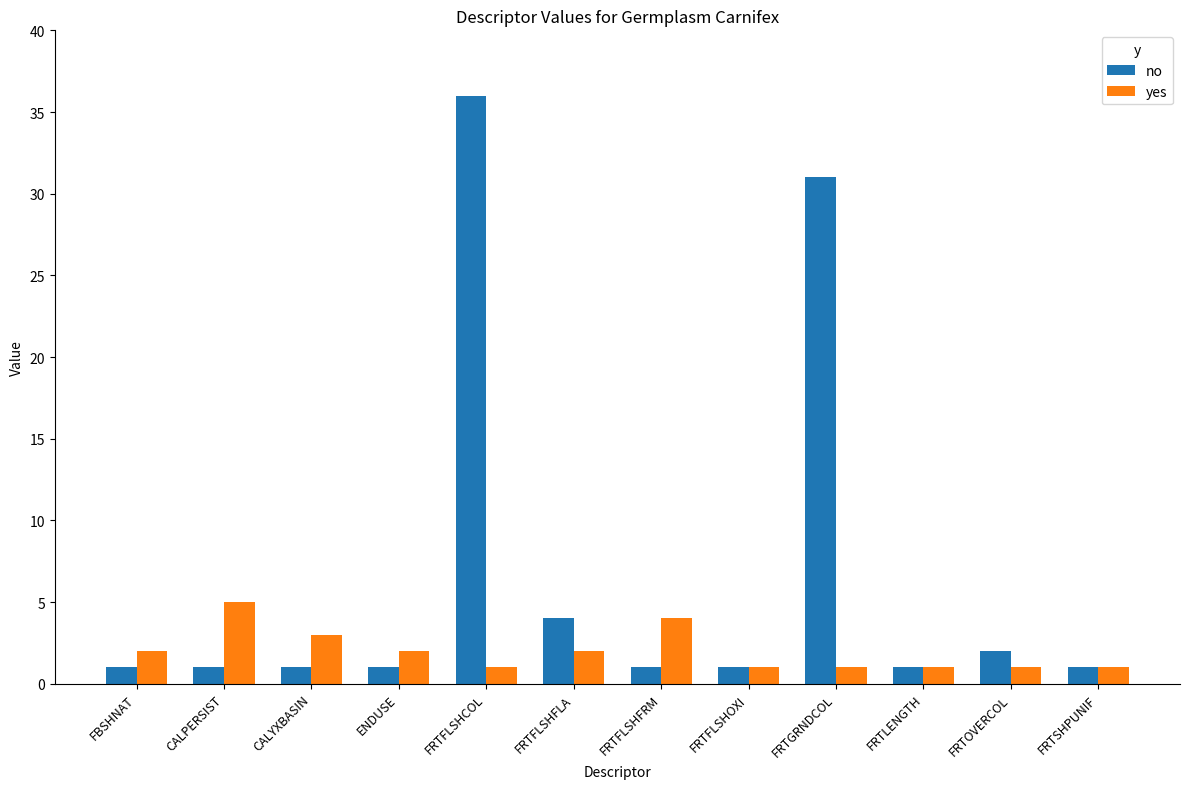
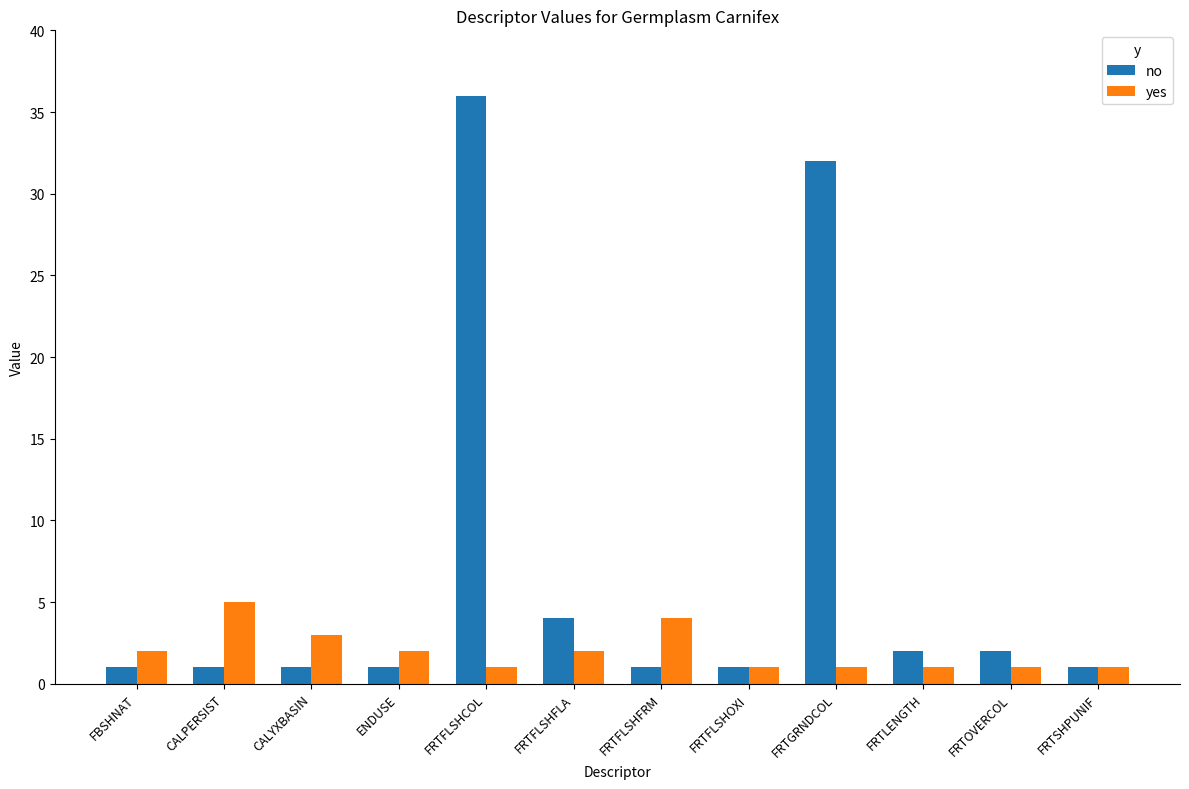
  {
    "no": {
      "FBSHNAT": 1,
      "CALPERSIST": 1,
      "CALYXBASIN": 1,
      "ENDUSE": 1,
      "FRTFLSHCOL": 36,
      "FRTFLSHFLA": 4,
      "FRTFLSHFRM": 1,
      "FRTFLSHOXI": 1,
-     "FRTGRNDCOL": 31,
-     "FRTLENGTH": 1,
+     "FRTGRNDCOL": 32,
+     "FRTLENGTH": 2,
      "FRTOVERCOL": 2,
      "FRTSHPUNIF": 1
    },
    "yes": {
      "FBSHNAT": 2,
      "CALPERSIST": 5,
      "CALYXBASIN": 3,
      "ENDUSE": 2,
      "FRTFLSHCOL": 1,
      "FRTFLSHFLA": 2,
      "FRTFLSHFRM": 4,
      "FRTFLSHOXI": 1,
      "FRTGRNDCOL": 1,
      "FRTLENGTH": 1,
      "FRTOVERCOL": 1,
      "FRTSHPUNIF": 1
    }
  }
